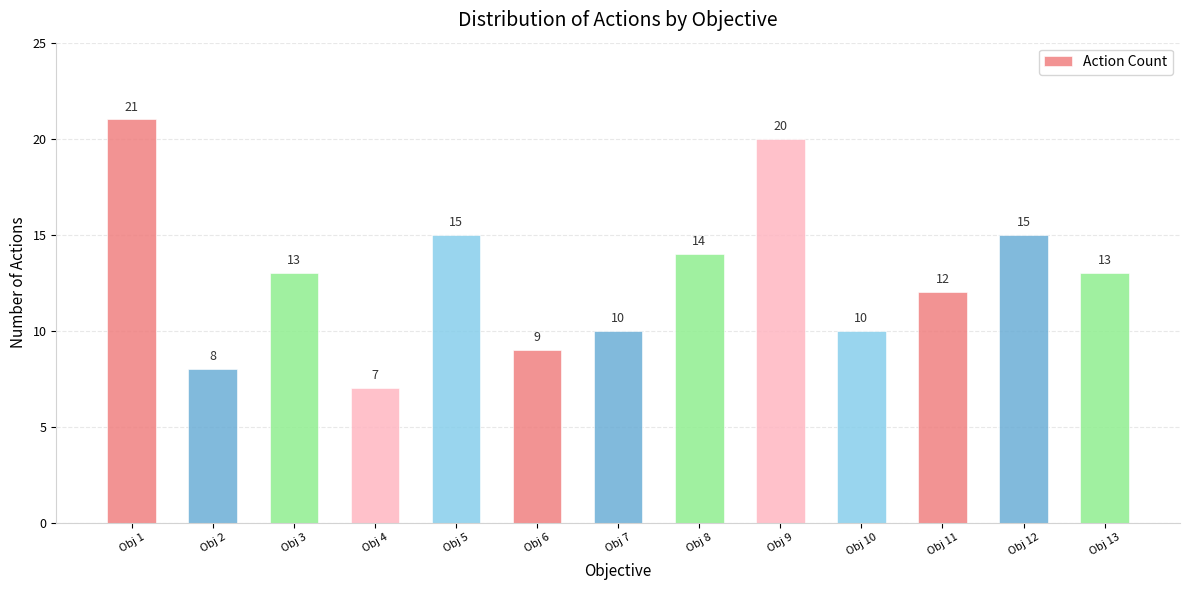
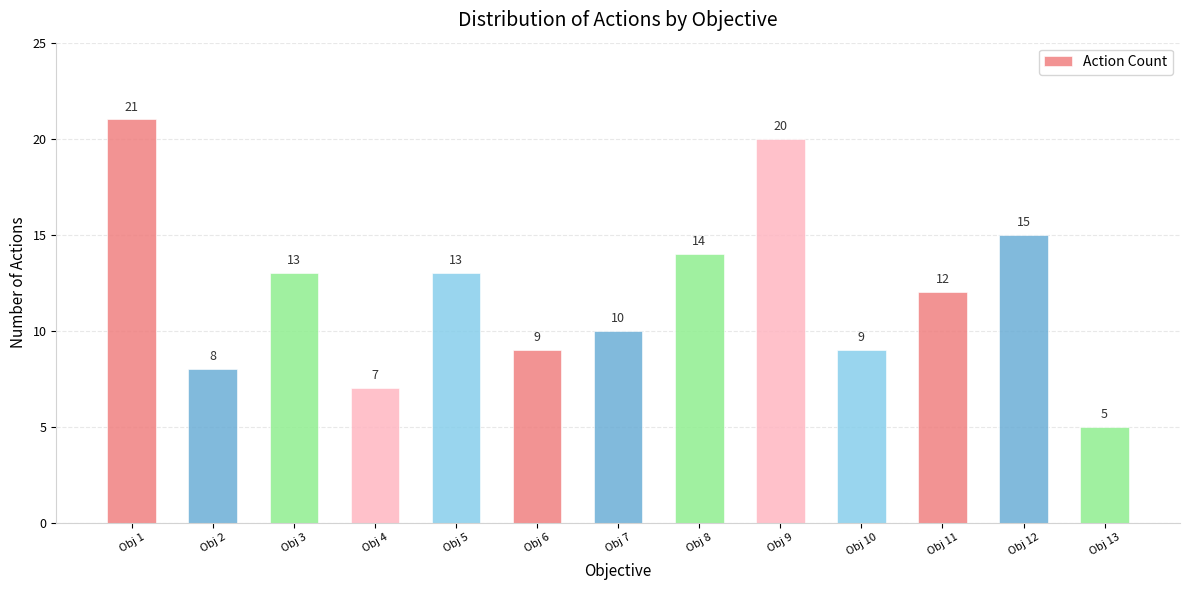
  {
    "Obj 1": 21,
    "Obj 2": 8,
    "Obj 3": 13,
    "Obj 4": 7,
-   "Obj 5": 15,
+   "Obj 5": 13,
    "Obj 6": 9,
    "Obj 7": 10,
    "Obj 8": 14,
    "Obj 9": 20,
-   "Obj 10": 10,
+   "Obj 10": 9,
    "Obj 11": 12,
    "Obj 12": 15,
-   "Obj 13": 13
+   "Obj 13": 5
  }
